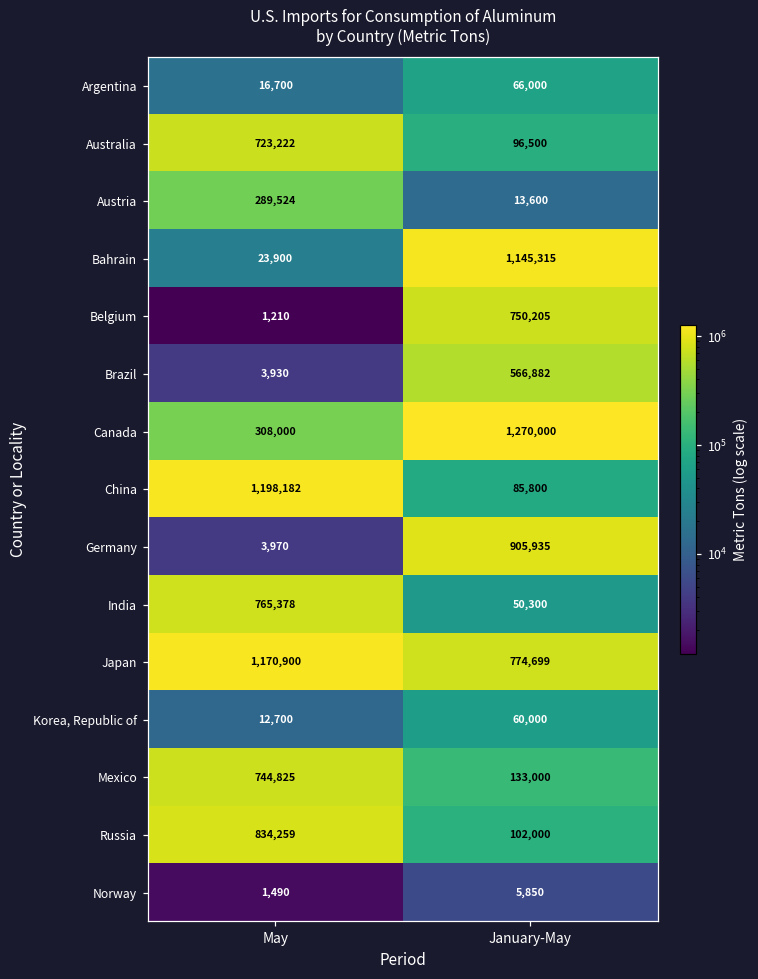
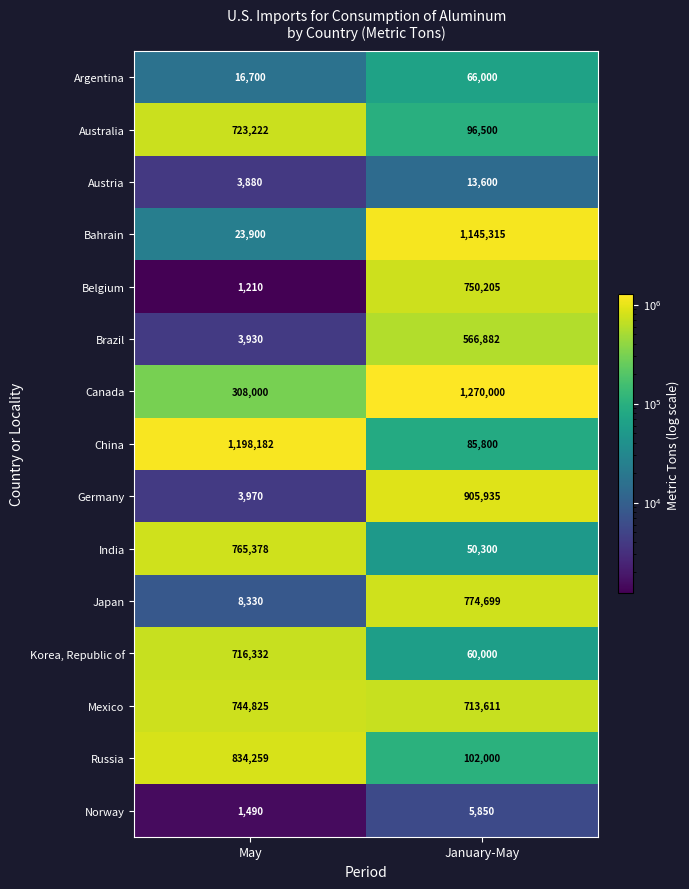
  {
    "Argentina": {
      "May": "16,700",
      "January-May": "66,000"
    },
    "Australia": {
      "May": "723,222",
      "January-May": "96,500"
    },
    "Austria": {
-     "May": "289,524",
+     "May": "3,880",
      "January-May": "13,600"
    },
    "Bahrain": {
      "May": "23,900",
      "January-May": "1,145,315"
    },
    "Belgium": {
      "May": "1,210",
      "January-May": "750,205"
    },
    "Brazil": {
      "May": "3,930",
      "January-May": "566,882"
    },
    "Canada": {
      "May": "308,000",
      "January-May": "1,270,000"
    },
    "China": {
      "May": "1,198,182",
      "January-May": "85,800"
    },
    "Germany": {
      "May": "3,970",
      "January-May": "905,935"
    },
    "India": {
      "May": "765,378",
      "January-May": "50,300"
    },
    "Japan": {
-     "May": "1,170,900",
+     "May": "8,330",
      "January-May": "774,699"
    },
    "Korea, Republic of": {
-     "May": "12,700",
+     "May": "716,332",
      "January-May": "60,000"
    },
    "Mexico": {
      "May": "744,825",
-     "January-May": "133,000"
+     "January-May": "713,611"
    },
    "Russia": {
      "May": "834,259",
      "January-May": "102,000"
    },
    "Norway": {
      "May": "1,490",
      "January-May": "5,850"
    }
  }
